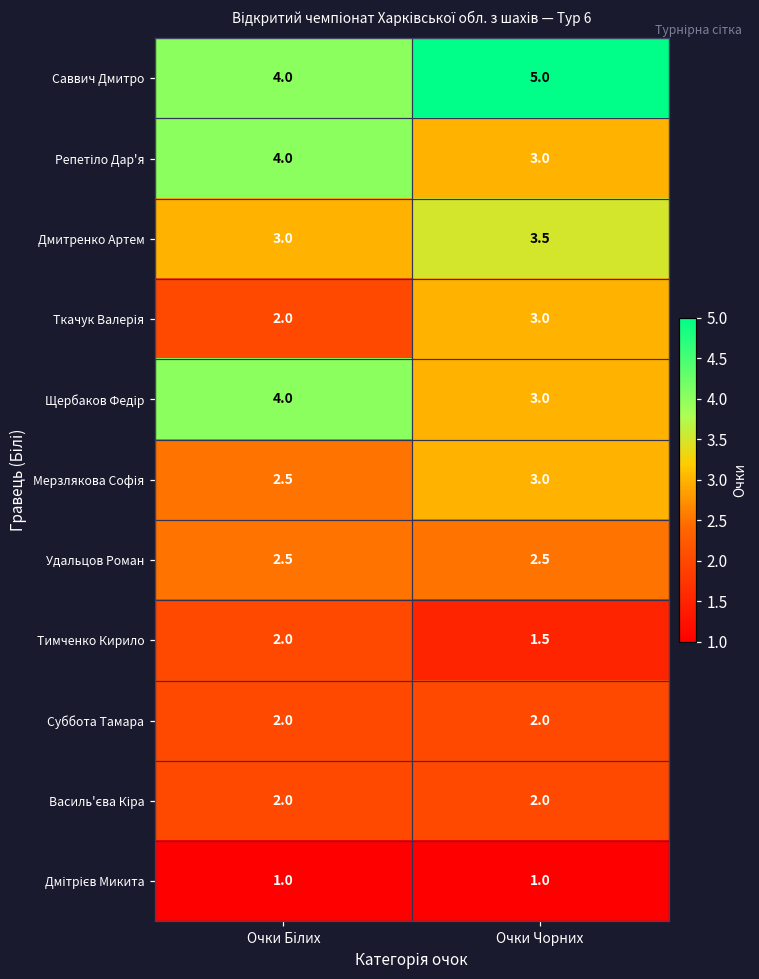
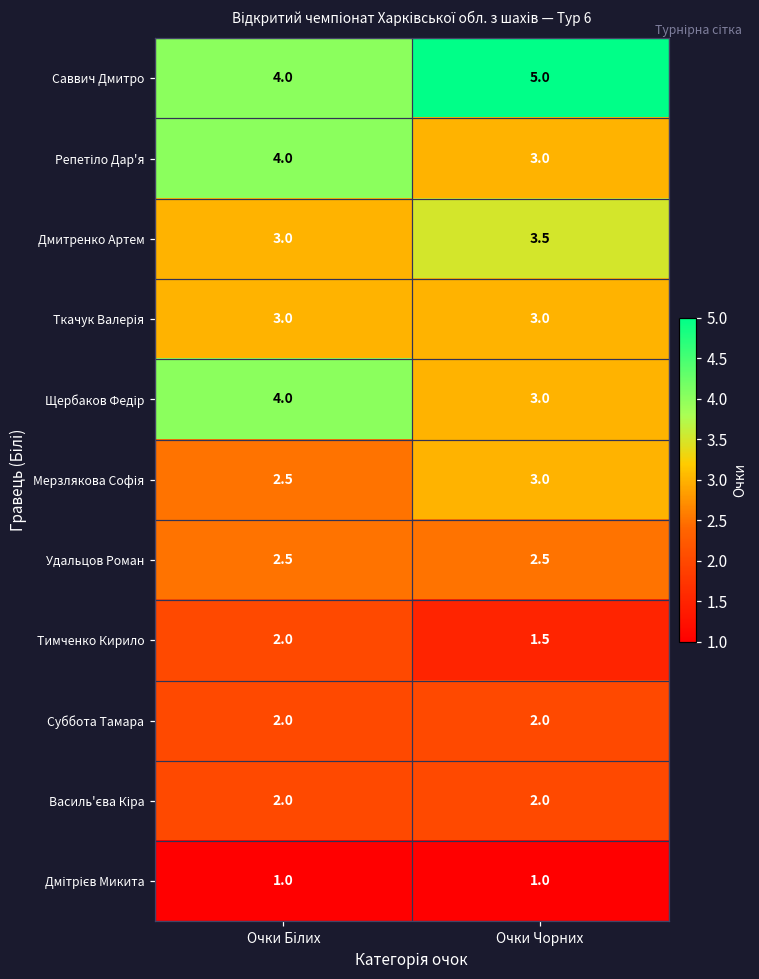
  {
    "Саввич Дмитро": {
      "Очки Білих": 4.0,
      "Очки Чорних": 5.0
    },
    "Репетіло Дар'я": {
      "Очки Білих": 4.0,
      "Очки Чорних": 3.0
    },
    "Дмитренко Артем": {
      "Очки Білих": 3.0,
      "Очки Чорних": 3.5
    },
    "Ткачук Валерія": {
-     "Очки Білих": 2.0,
+     "Очки Білих": 3.0,
      "Очки Чорних": 3.0
    },
    "Щербаков Федір": {
      "Очки Білих": 4.0,
      "Очки Чорних": 3.0
    },
    "Мерзлякова Софія": {
      "Очки Білих": 2.5,
      "Очки Чорних": 3.0
    },
    "Удальцов Роман": {
      "Очки Білих": 2.5,
      "Очки Чорних": 2.5
    },
    "Тимченко Кирило": {
      "Очки Білих": 2.0,
      "Очки Чорних": 1.5
    },
    "Суббота Тамара": {
      "Очки Білих": 2.0,
      "Очки Чорних": 2.0
    },
    "Василь'єва Кіра": {
      "Очки Білих": 2.0,
      "Очки Чорних": 2.0
    },
    "Дмітрієв Микита": {
      "Очки Білих": 1.0,
      "Очки Чорних": 1.0
    }
  }
